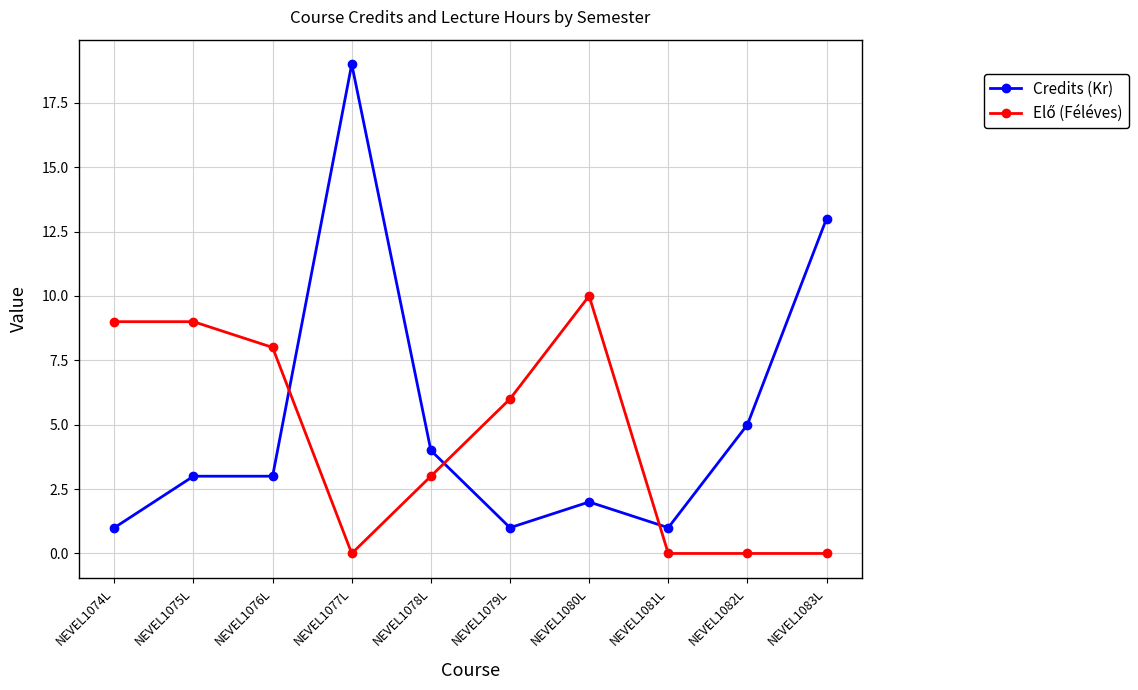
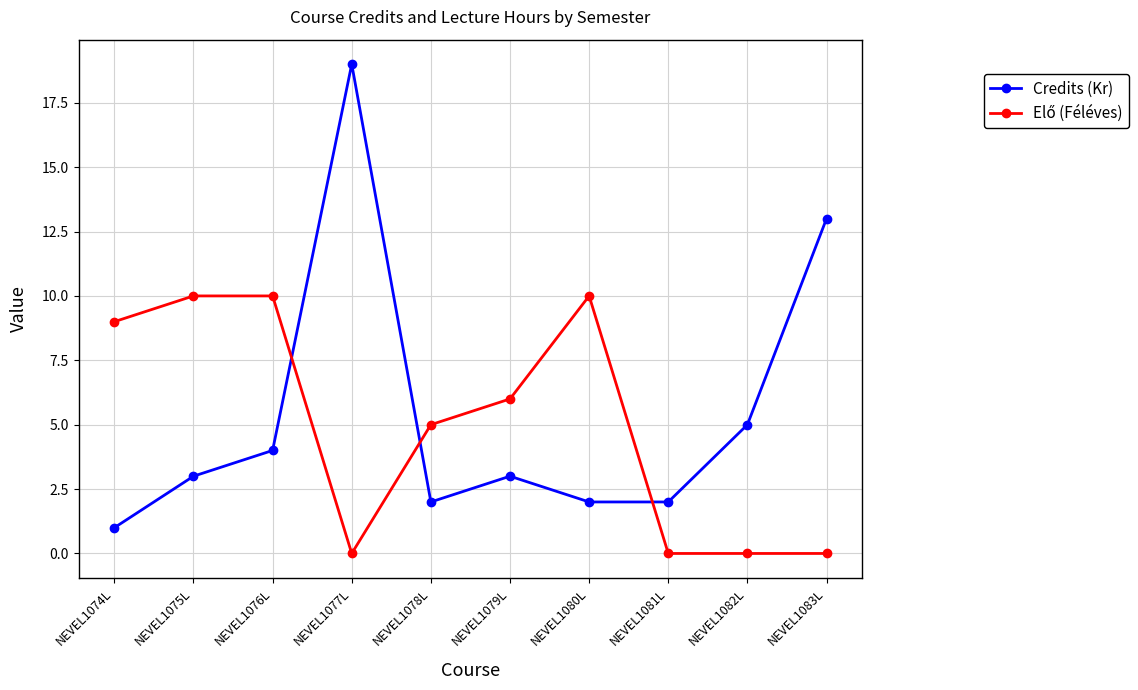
  {
    "Credits (Kr)": {
      "NEVEL1074L": 1,
      "NEVEL1075L": 3,
-     "NEVEL1076L": 3,
+     "NEVEL1076L": 4,
      "NEVEL1077L": 19,
-     "NEVEL1078L": 4,
-     "NEVEL1079L": 1,
+     "NEVEL1078L": 2,
+     "NEVEL1079L": 3,
      "NEVEL1080L": 2,
-     "NEVEL1081L": 1,
+     "NEVEL1081L": 2,
      "NEVEL1082L": 5,
      "NEVEL1083L": 13
    },
    "Elő (Féléves)": {
      "NEVEL1074L": 9,
-     "NEVEL1075L": 9,
-     "NEVEL1076L": 8,
+     "NEVEL1075L": 10,
+     "NEVEL1076L": 10,
      "NEVEL1077L": 0,
-     "NEVEL1078L": 3,
+     "NEVEL1078L": 5,
      "NEVEL1079L": 6,
      "NEVEL1080L": 10,
      "NEVEL1081L": 0,
      "NEVEL1082L": 0,
      "NEVEL1083L": 0
    }
  }
